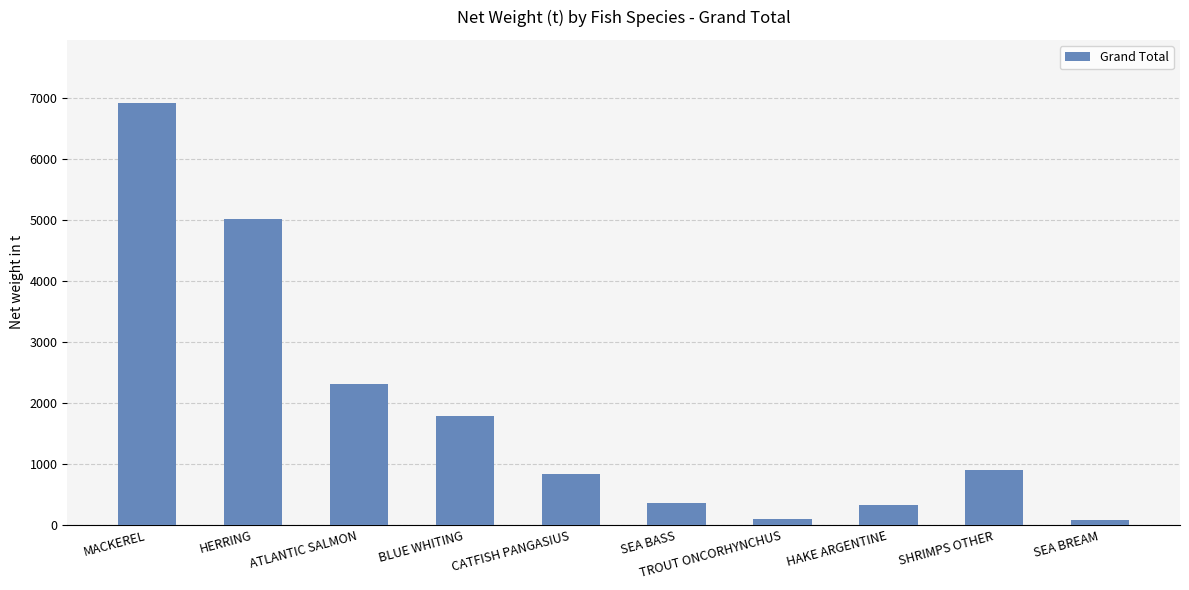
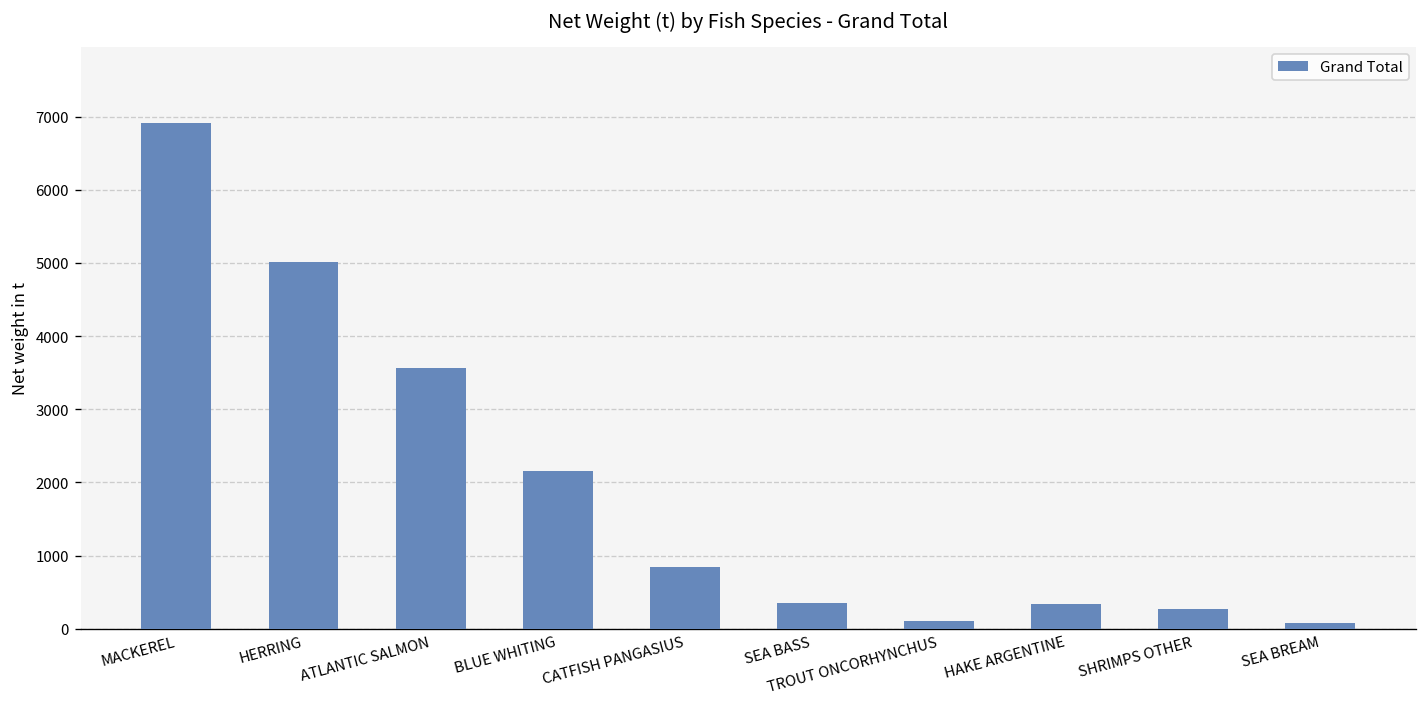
  {
    "MACKEREL": 6900,
    "HERRING": 5000,
-   "ATLANTIC SALMON": 2300,
-   "BLUE WHITING": 1800,
+   "ATLANTIC SALMON": 3600,
+   "BLUE WHITING": 2200,
    "CATFISH PANGASIUS": 800,
    "SEA BASS": 400,
    "TROUT ONCORHYNCHUS": 100,
    "HAKE ARGENTINE": 300,
-   "SHRIMPS OTHER": 900,
+   "SHRIMPS OTHER": 300,
    "SEA BREAM": 100
  }
